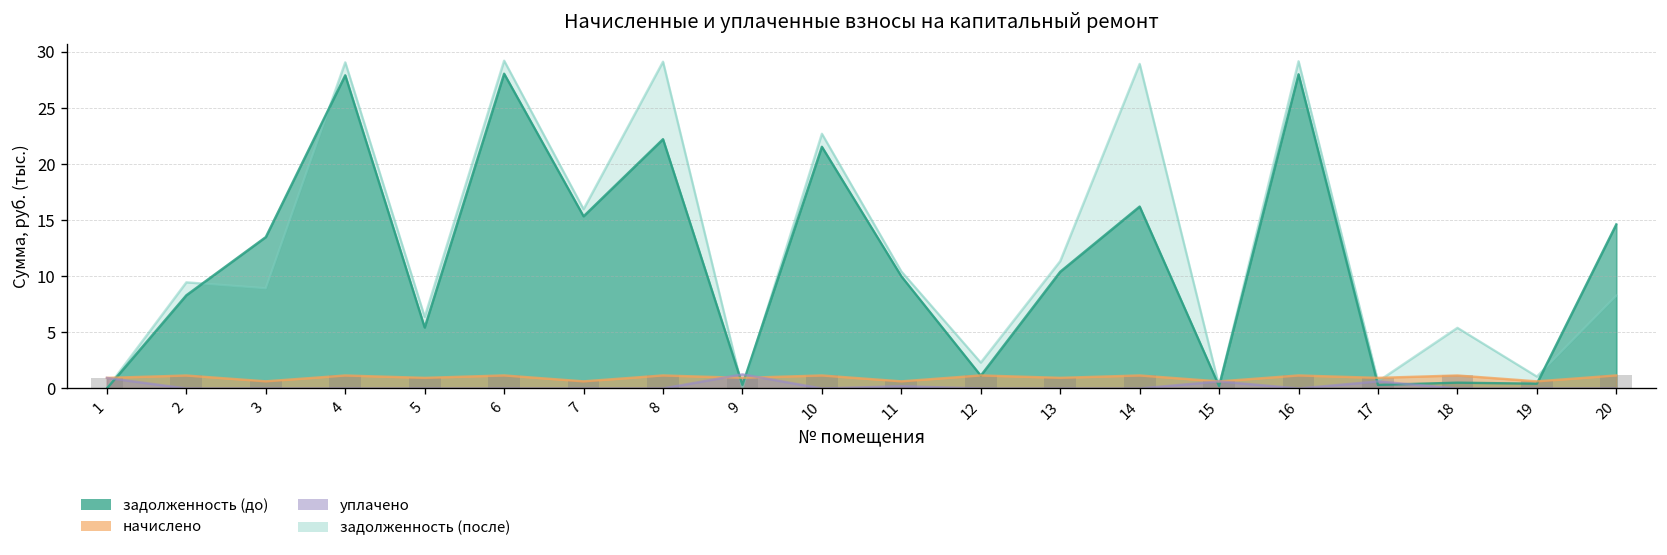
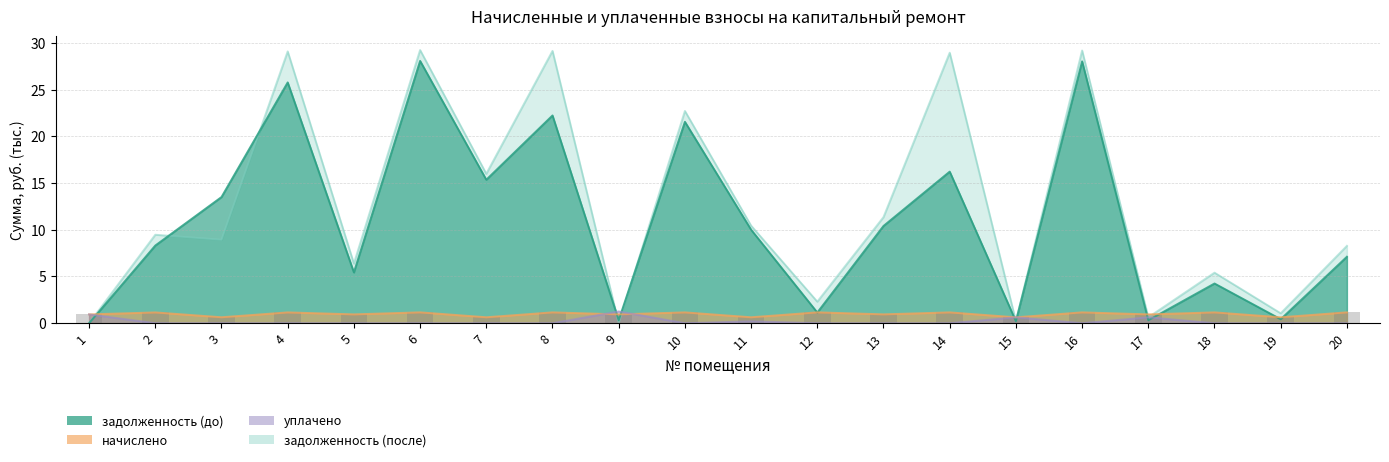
  {
    "задолженность (до)": {
      "2": 8,
      "3": 13,
-     "4": 28,
+     "4": 26,
      "5": 5,
      "6": 28,
      "7": 15,
      "8": 22,
      "9": 0,
      "10": 22,
      "11": 10,
      "13": 10,
      "14": 16,
      "16": 28,
      "17": 0,
-     "18": 1,
-     "20": 15
+     "18": 4,
+     "20": 7
    },
    "начислено": {
      "2": 1,
      "3": 1,
      "4": 1,
      "5": 1,
      "6": 1,
      "7": 1,
      "8": 1,
      "9": 1,
      "10": 1,
      "11": 1,
      "13": 1,
      "14": 1,
      "16": 1,
      "17": 1,
      "18": 1,
      "20": 1
    }
  }
